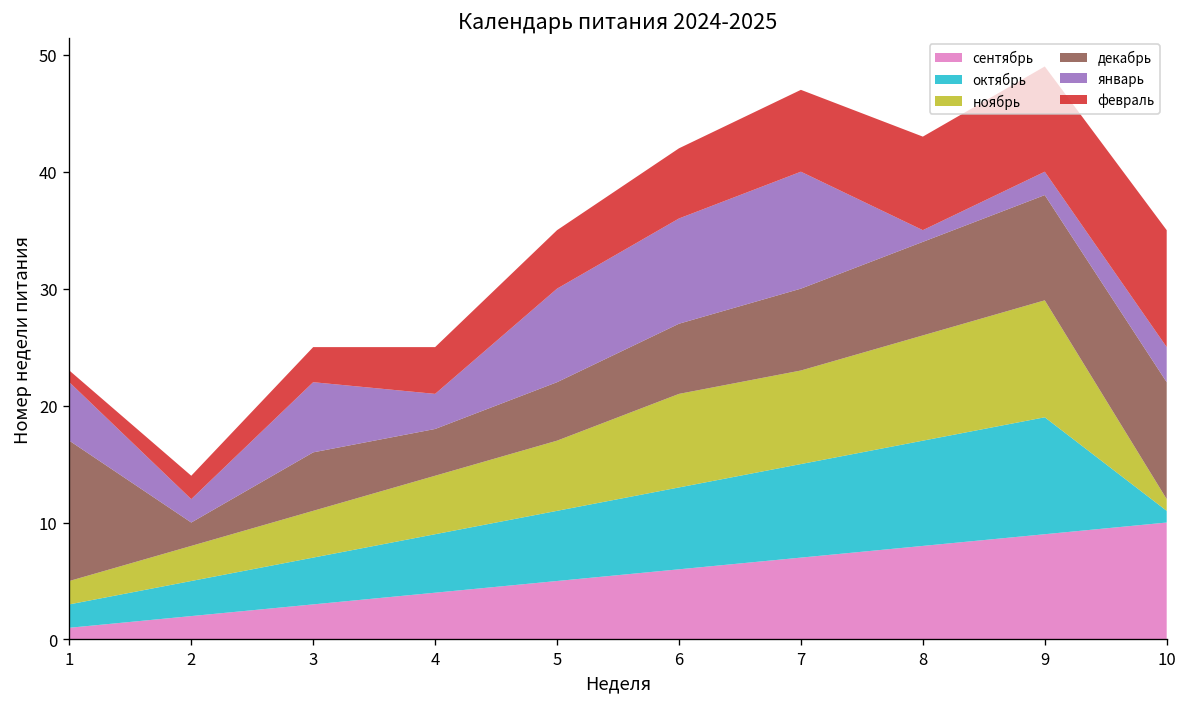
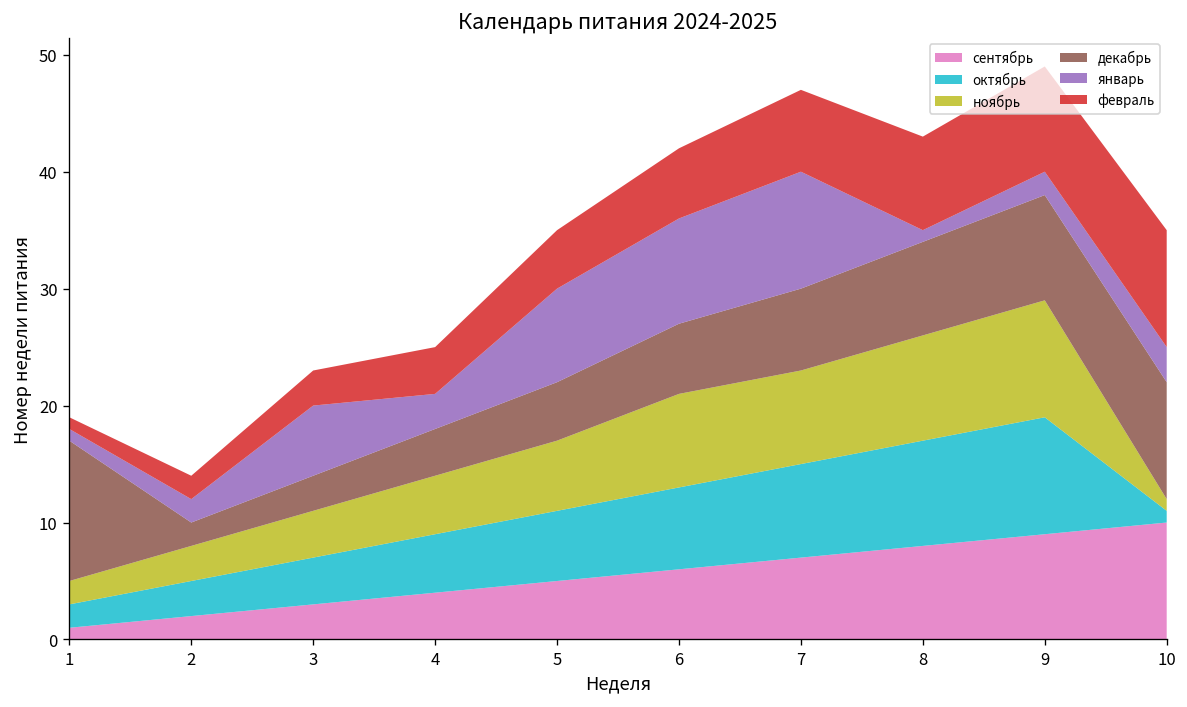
  {
    "сентябрь": {
      "1": 1,
      "2": 2,
      "3": 3,
      "4": 4,
      "5": 5,
      "6": 6,
      "7": 7,
      "8": 8,
      "9": 9,
      "10": 10
    },
    "октябрь": {
      "1": 2,
      "2": 3,
      "3": 4,
      "4": 5,
      "5": 6,
      "6": 7,
      "7": 8,
      "8": 9,
      "9": 10,
      "10": 1
    },
    "ноябрь": {
      "1": 2,
      "2": 3,
      "3": 4,
      "4": 5,
      "5": 6,
      "6": 8,
      "7": 8,
      "8": 9,
      "9": 10,
      "10": 1
    },
    "декабрь": {
      "1": 12,
      "2": 2,
-     "3": 5,
+     "3": 3,
      "4": 4,
      "5": 5,
      "6": 6,
      "7": 7,
      "8": 8,
      "9": 9,
      "10": 10
    },
    "январь": {
-     "1": 5,
+     "1": 1,
      "2": 2,
      "3": 6,
      "4": 3,
      "5": 8,
      "6": 9,
      "7": 10,
      "8": 1,
      "9": 2,
      "10": 3
    },
    "февраль": {
      "1": 1,
      "2": 2,
      "3": 3,
      "4": 4,
      "5": 5,
      "6": 6,
      "7": 7,
      "8": 8,
      "10": 10
    }
  }
